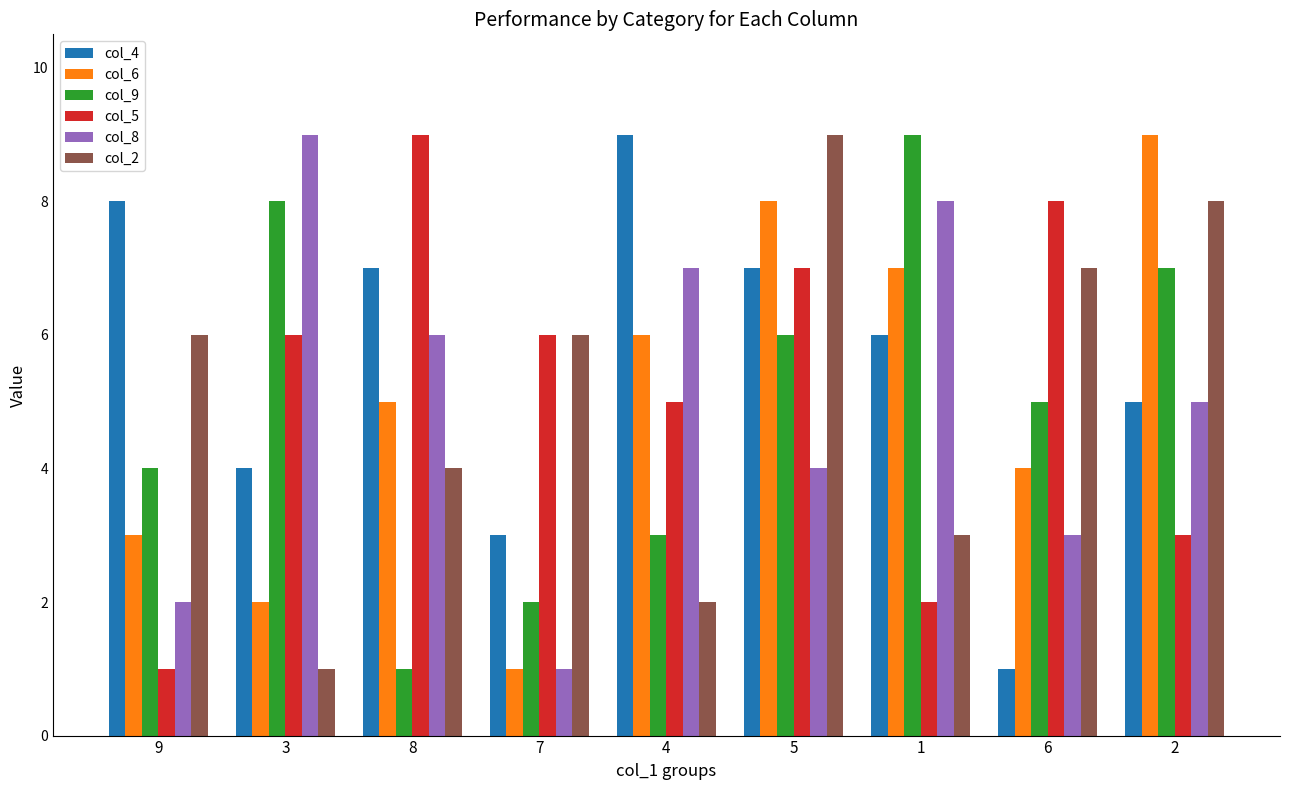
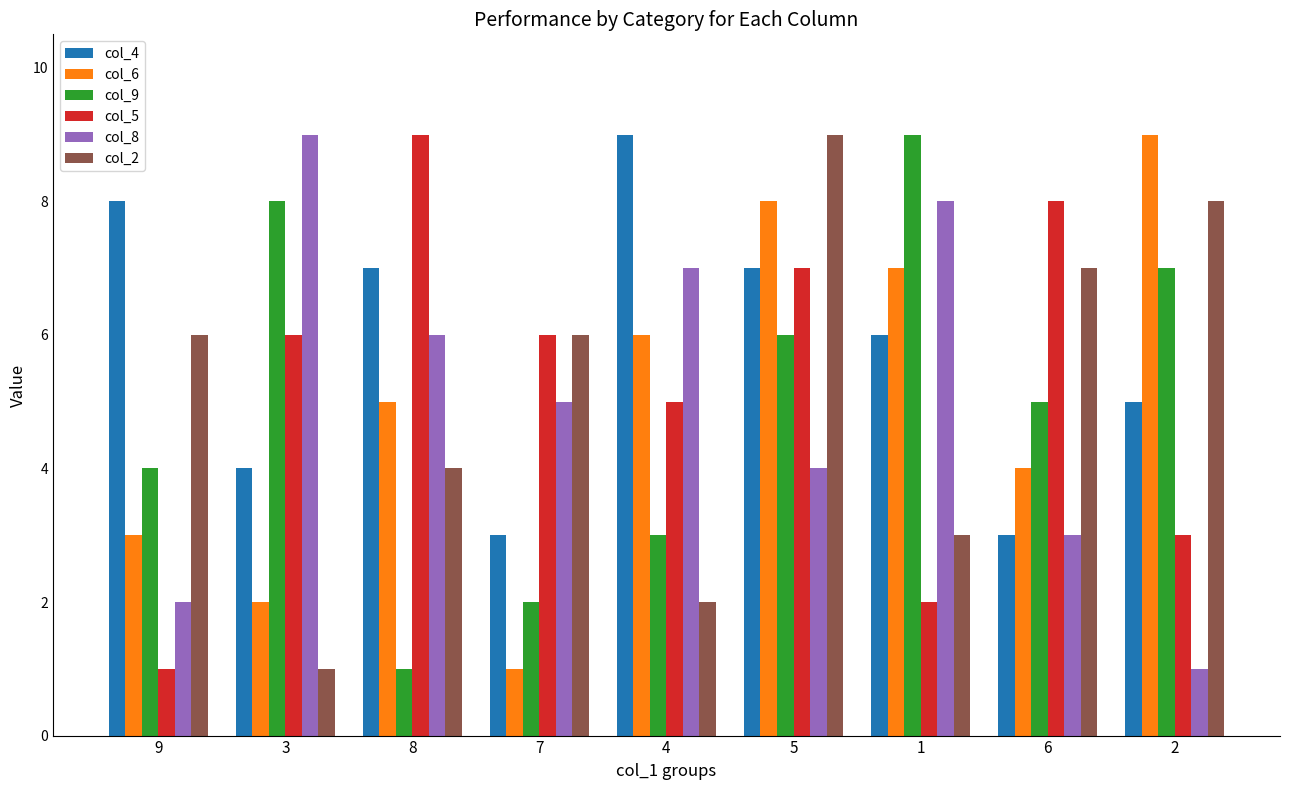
  {
    "col_4": {
      "9": 8,
      "3": 4,
      "8": 7,
      "7": 3,
      "4": 9,
      "5": 7,
      "1": 6,
-     "6": 1,
+     "6": 3,
      "2": 5
    },
    "col_6": {
      "9": 3,
      "3": 2,
      "8": 5,
      "7": 1,
      "4": 6,
      "5": 8,
      "1": 7,
      "6": 4,
      "2": 9
    },
    "col_9": {
      "9": 4,
      "3": 8,
      "8": 1,
      "7": 2,
      "4": 3,
      "5": 6,
      "1": 9,
      "6": 5,
      "2": 7
    },
    "col_5": {
      "9": 1,
      "3": 6,
      "8": 9,
      "7": 6,
      "4": 5,
      "5": 7,
      "1": 2,
      "6": 8,
      "2": 3
    },
    "col_8": {
      "9": 2,
      "3": 9,
      "8": 6,
-     "7": 1,
+     "7": 5,
      "4": 7,
      "5": 4,
      "1": 8,
      "6": 3,
-     "2": 5
+     "2": 1
    },
    "col_2": {
      "9": 6,
      "3": 1,
      "8": 4,
      "7": 6,
      "4": 2,
      "5": 9,
      "1": 3,
      "6": 7,
      "2": 8
    }
  }
